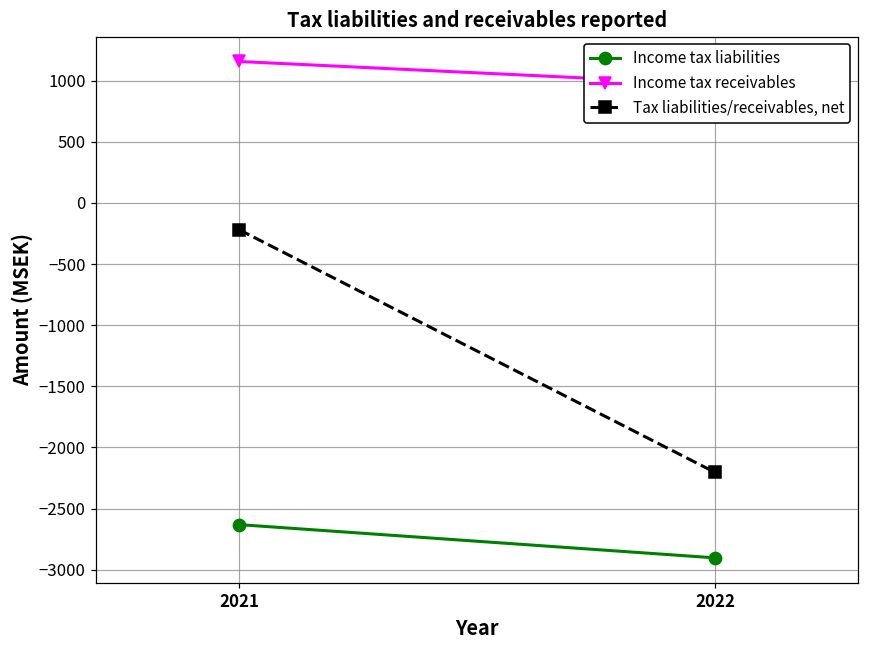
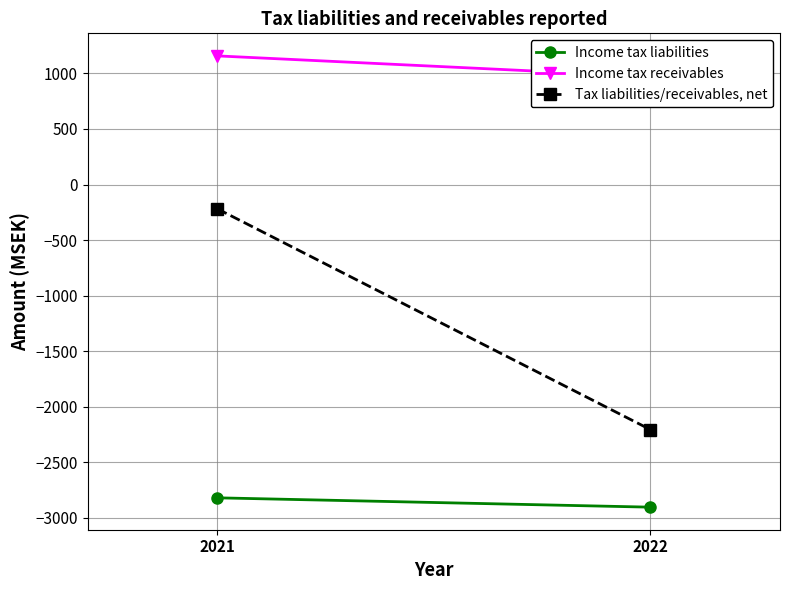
  {
    "Income tax liabilities": {
-     "2021": -2630,
+     "2021": -2820,
      "2022": -2900
    },
    "Income tax receivables": {
      "2021": 1160
    },
    "Tax liabilities/receivables, net": {
      "2021": -220,
      "2022": -2210
    }
  }
